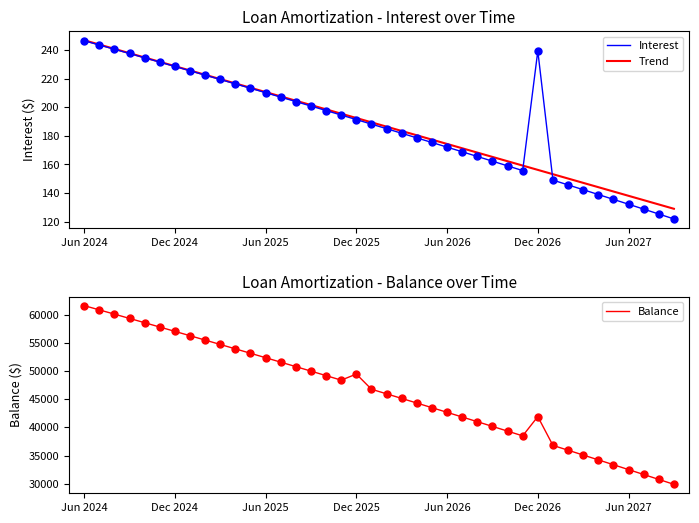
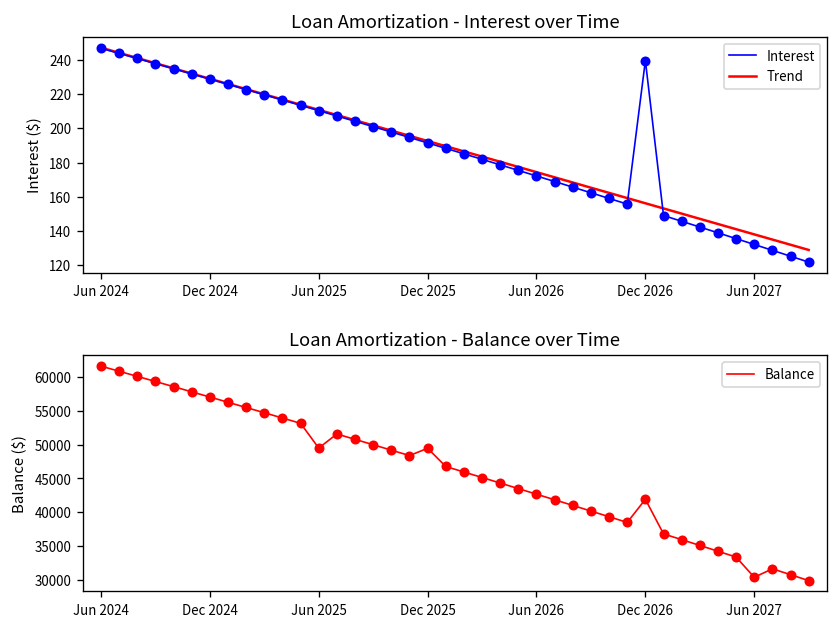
  {
    "Loan Amortization - Interest over Time": {
      "Interest": {
        "Jun 2026": 172,
        "Dec 2026": 240,
        "Jun 2027": 132
      },
      "Trend": {
        "Jun 2026": 174,
        "Dec 2026": 156,
        "Jun 2027": 138
      }
    },
    "Loan Amortization - Balance over Time": {
      "Jun 2024": 62000,
      "Dec 2024": 57000,
-     "Jun 2025": 52000,
+     "Jun 2025": 49000,
      "Dec 2025": 49000,
      "Jun 2026": 43000,
      "Dec 2026": 42000,
-     "Jun 2027": 33000
+     "Jun 2027": 30000
    }
  }
